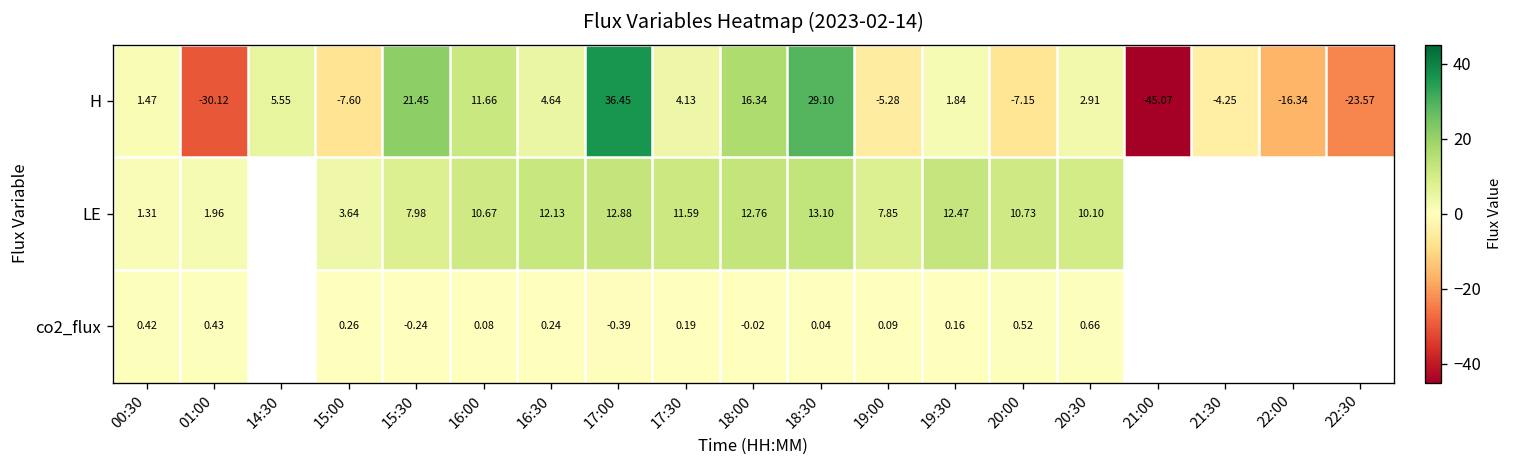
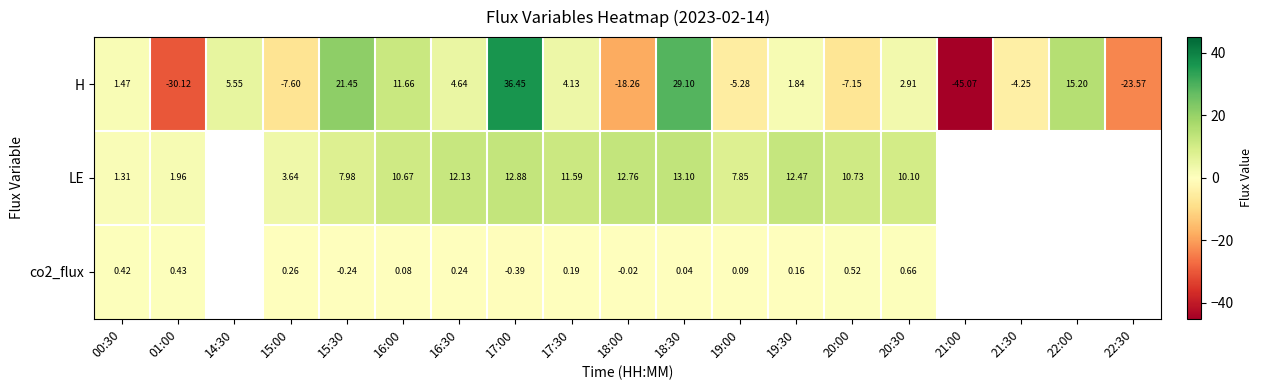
  {
    "H": {
      "00:30": 1.47,
      "01:00": -30.12,
      "14:30": 5.55,
      "15:00": -7.60,
      "15:30": 21.45,
      "16:00": 11.66,
      "16:30": 4.64,
      "17:00": 36.45,
      "17:30": 4.13,
-     "18:00": 16.34,
+     "18:00": -18.26,
      "18:30": 29.10,
      "19:00": -5.28,
      "19:30": 1.84,
      "20:00": -7.15,
      "20:30": 2.91,
      "21:00": -45.07,
      "21:30": -4.25,
-     "22:00": -16.34,
+     "22:00": 15.20,
      "22:30": -23.57
    },
    "LE": {
      "00:30": 1.31,
      "01:00": 1.96,
      "15:00": 3.64,
      "15:30": 7.98,
      "16:00": 10.67,
      "16:30": 12.13,
      "17:00": 12.88,
      "17:30": 11.59,
      "18:00": 12.76,
      "18:30": 13.10,
      "19:00": 7.85,
      "19:30": 12.47,
      "20:00": 10.73,
      "20:30": 10.10
    },
    "co2_flux": {
      "00:30": 0.42,
      "01:00": 0.43,
      "15:00": 0.26,
      "15:30": -0.24,
      "16:00": 0.08,
      "16:30": 0.24,
      "17:00": -0.39,
      "17:30": 0.19,
      "18:00": -0.02,
      "18:30": 0.04,
      "19:00": 0.09,
      "19:30": 0.16,
      "20:00": 0.52,
      "20:30": 0.66
    }
  }
